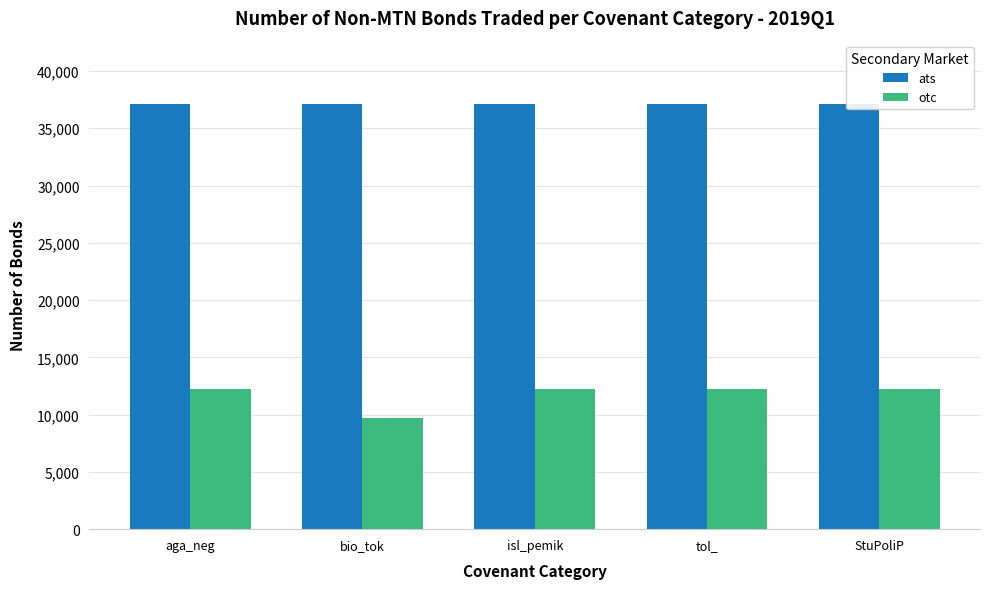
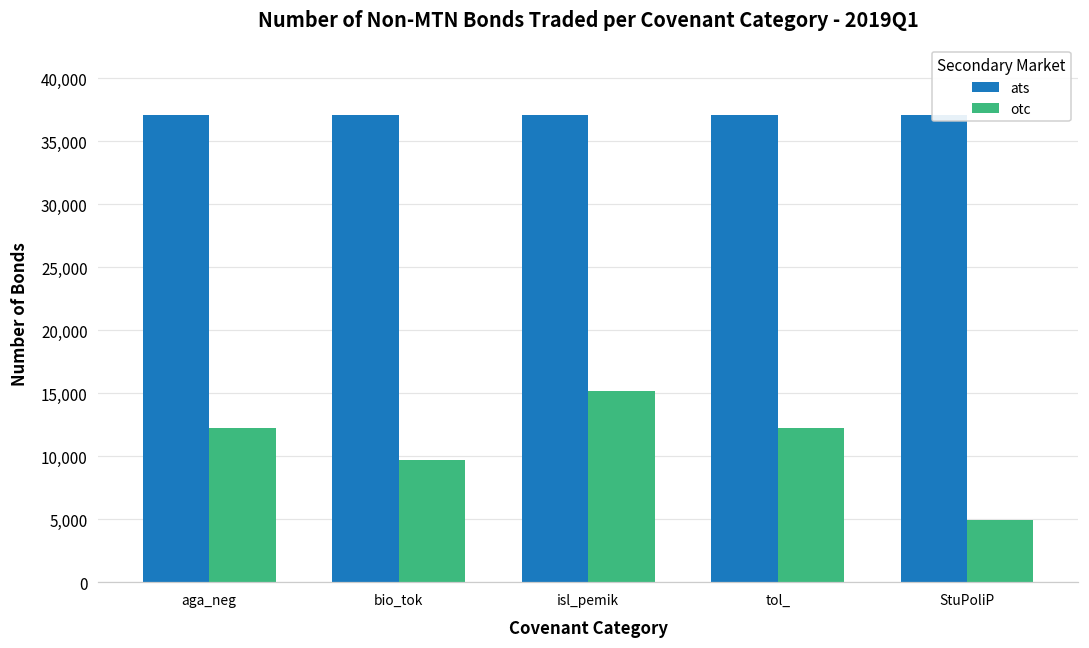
  {
    "ats": {
      "aga_neg": "37,100",
      "bio_tok": "37,100",
      "isl_pemik": "37,100",
      "tol_": "37,100"
    },
    "otc": {
      "aga_neg": "12,300",
      "bio_tok": "9,700",
-     "isl_pemik": "12,300",
+     "isl_pemik": "15,200",
      "tol_": "12,300",
-     "StuPoliP": "12,300"
+     "StuPoliP": "4,900"
    }
  }
